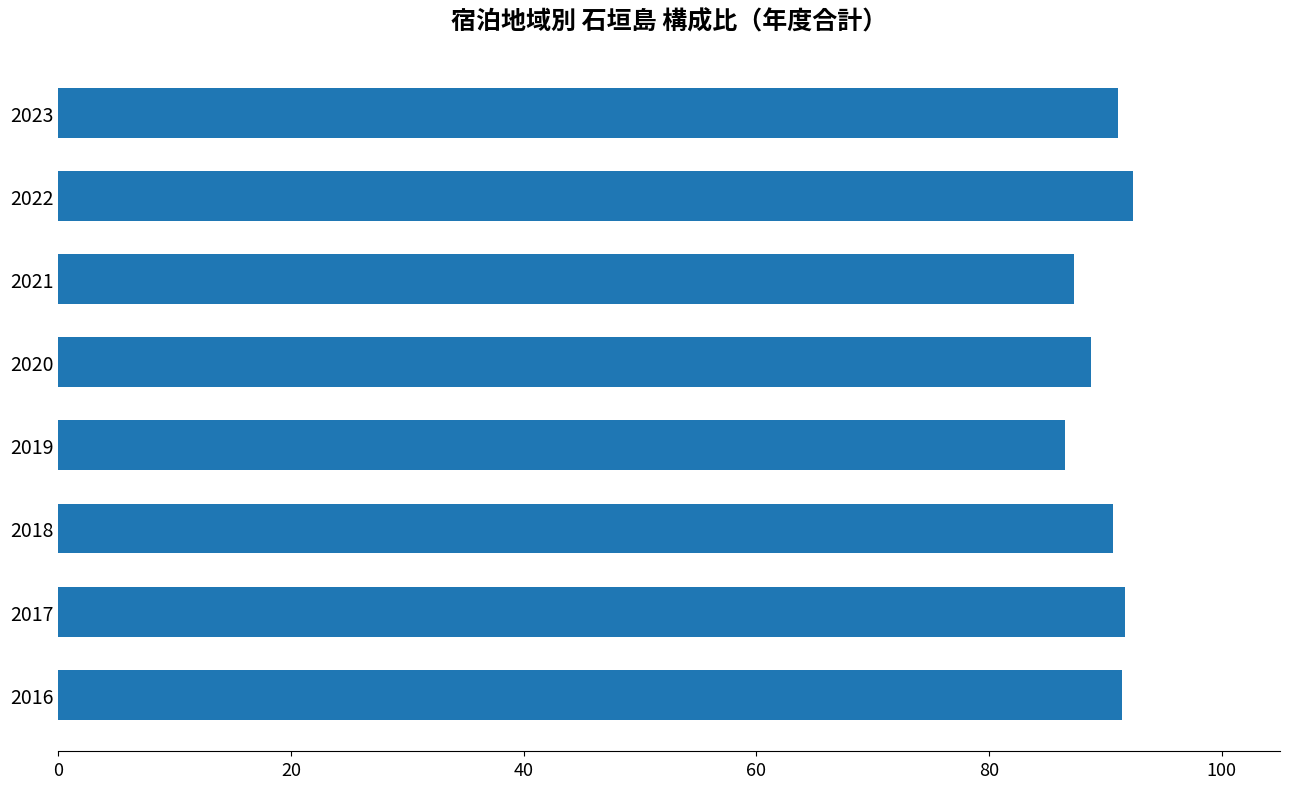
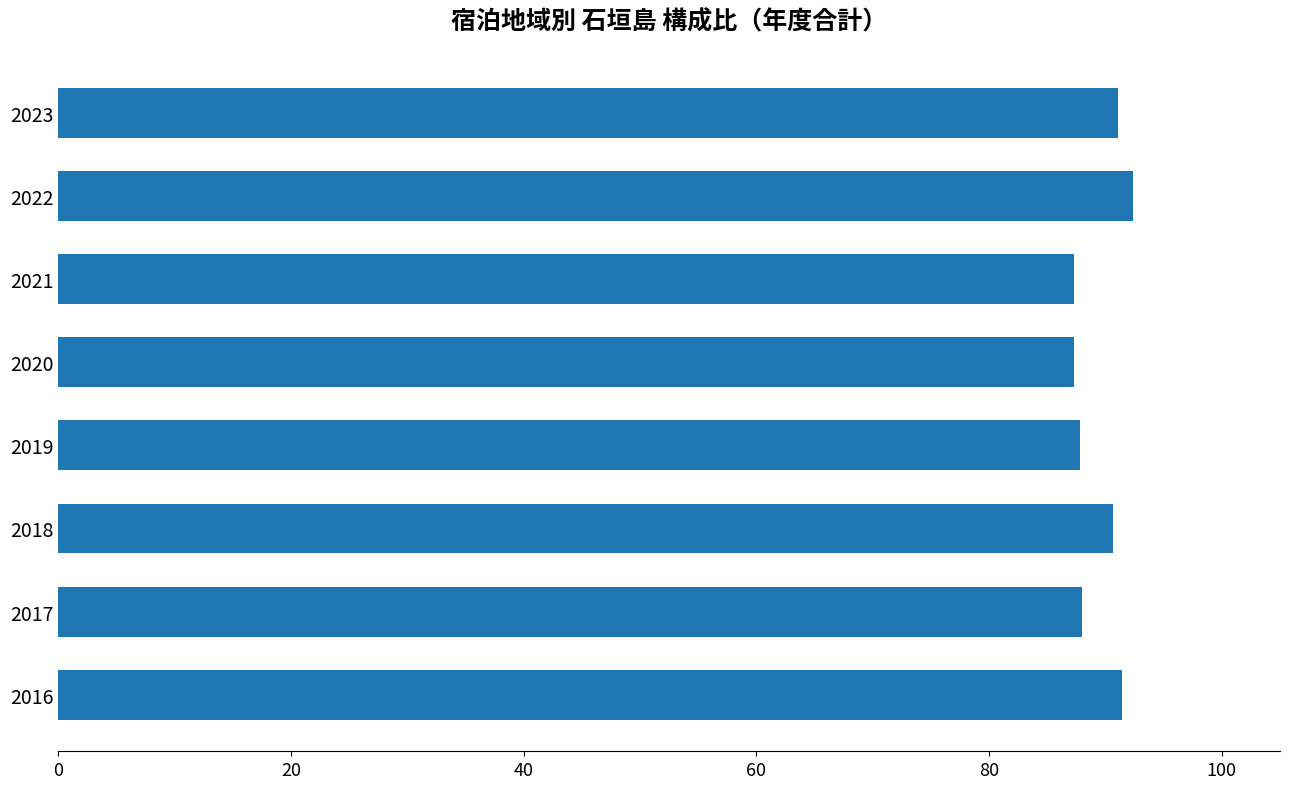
  {
    "2023": 91.1,
    "2022": 92.3,
    "2021": 87.3,
-   "2020": 88.7,
-   "2019": 86.5,
+   "2020": 87.3,
+   "2019": 87.8,
    "2018": 90.7,
-   "2017": 91.6,
+   "2017": 88.0,
    "2016": 91.4
  }
